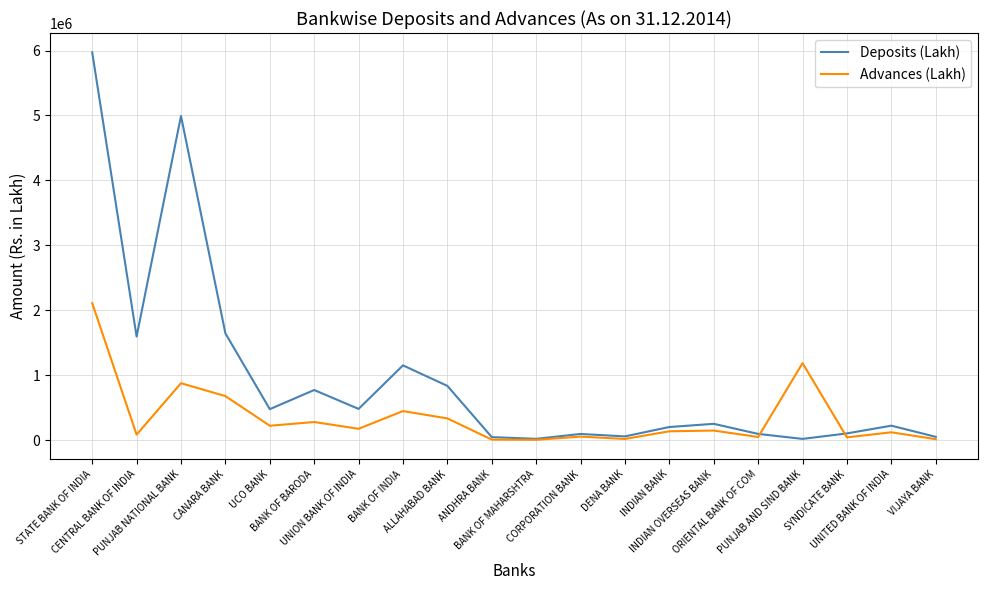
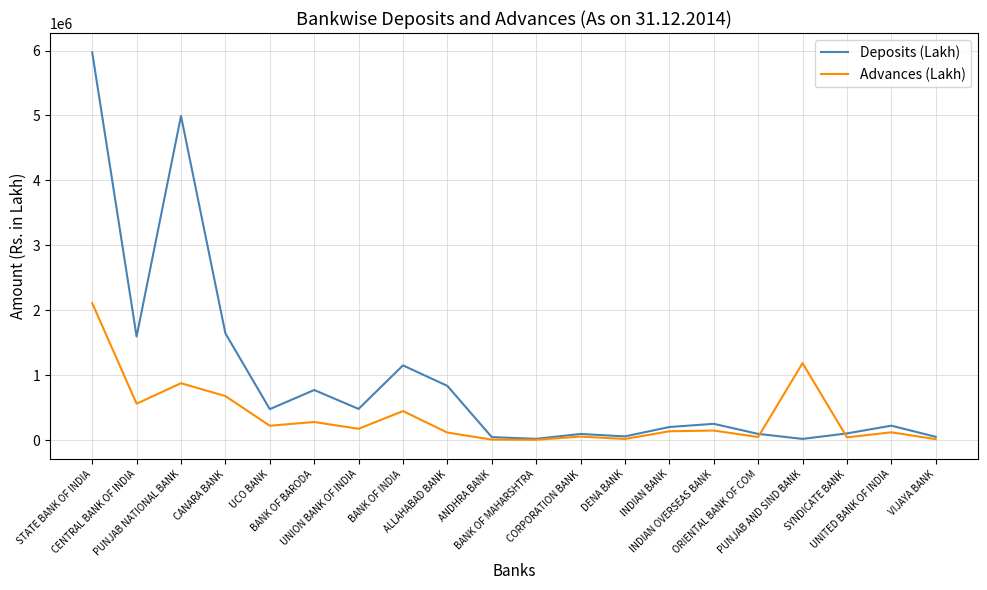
  {
    "Deposits (Lakh)": {
      "STATE BANK OF INDIA": 6000000,
      "CENTRAL BANK OF INDIA": 1600000,
      "PUNJAB NATIONAL BANK": 5000000,
      "CANARA BANK": 1600000,
      "UCO BANK": 500000,
      "BANK OF BARODA": 800000,
      "UNION BANK OF INDIA": 500000,
      "BANK OF INDIA": 1200000,
      "ALLAHABAD BANK": 800000,
      "CORPORATION BANK": 100000,
      "DENA BANK": 100000,
      "INDIAN BANK": 200000,
      "INDIAN OVERSEAS BANK": 300000,
      "ORIENTAL BANK OF COM": 100000,
      "PUNJAB AND SIND BANK": 0,
      "SYNDICATE BANK": 100000,
      "UNITED BANK OF INDIA": 200000
    },
    "Advances (Lakh)": {
      "STATE BANK OF INDIA": 2100000,
-     "CENTRAL BANK OF INDIA": 100000,
+     "CENTRAL BANK OF INDIA": 600000,
      "PUNJAB NATIONAL BANK": 900000,
      "CANARA BANK": 700000,
      "UCO BANK": 200000,
      "BANK OF BARODA": 300000,
      "UNION BANK OF INDIA": 200000,
      "BANK OF INDIA": 400000,
-     "ALLAHABAD BANK": 300000,
+     "ALLAHABAD BANK": 100000,
      "CORPORATION BANK": 100000,
      "DENA BANK": 0,
      "INDIAN BANK": 100000,
      "INDIAN OVERSEAS BANK": 100000,
      "ORIENTAL BANK OF COM": 0,
      "PUNJAB AND SIND BANK": 1200000,
      "SYNDICATE BANK": 0,
      "UNITED BANK OF INDIA": 100000
    }
  }
